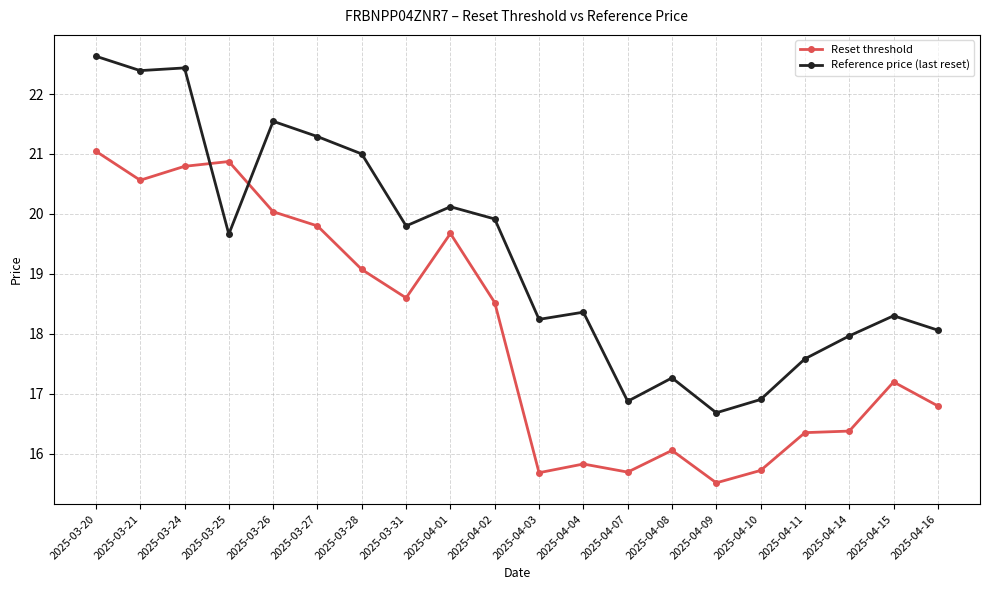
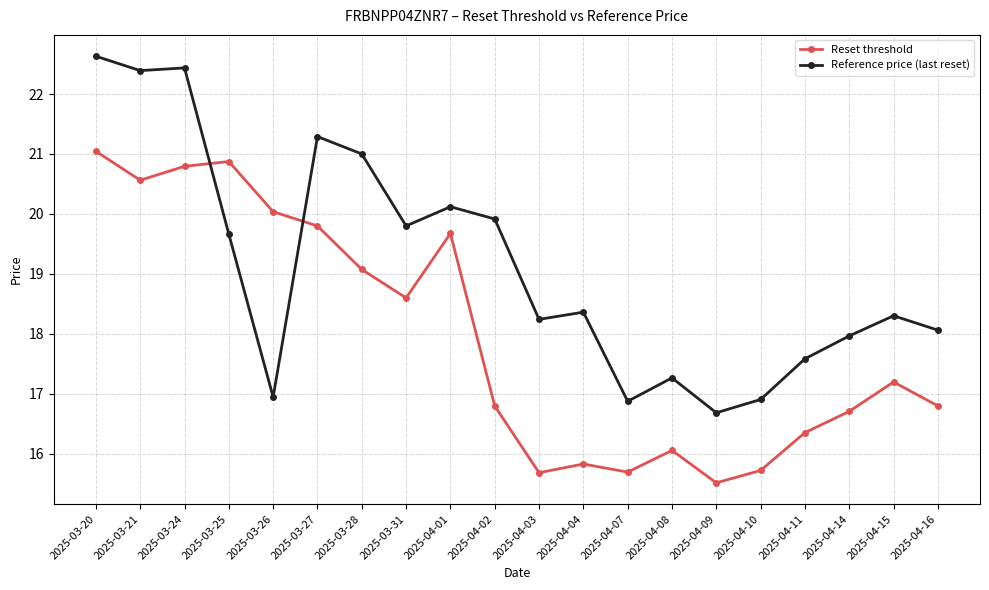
  {
    "Reset threshold": {
      "2025-03-20": 21.0,
      "2025-03-21": 20.6,
      "2025-03-24": 20.8,
      "2025-03-25": 20.9,
      "2025-03-26": 20.0,
      "2025-03-27": 19.8,
      "2025-03-28": 19.1,
      "2025-03-31": 18.6,
      "2025-04-01": 19.7,
-     "2025-04-02": 18.5,
+     "2025-04-02": 16.8,
      "2025-04-03": 15.7,
      "2025-04-04": 15.8,
      "2025-04-07": 15.7,
      "2025-04-08": 16.1,
      "2025-04-09": 15.5,
      "2025-04-10": 15.7,
      "2025-04-11": 16.4,
-     "2025-04-14": 16.4,
+     "2025-04-14": 16.7,
      "2025-04-15": 17.2,
      "2025-04-16": 16.8
    },
    "Reference price (last reset)": {
      "2025-03-20": 22.6,
      "2025-03-21": 22.4,
      "2025-03-24": 22.4,
      "2025-03-25": 19.7,
-     "2025-03-26": 21.5,
+     "2025-03-26": 16.9,
      "2025-03-27": 21.3,
      "2025-03-28": 21.0,
      "2025-03-31": 19.8,
      "2025-04-01": 20.1,
      "2025-04-02": 19.9,
      "2025-04-03": 18.2,
      "2025-04-04": 18.4,
      "2025-04-07": 16.9,
      "2025-04-08": 17.3,
      "2025-04-09": 16.7,
      "2025-04-10": 16.9,
      "2025-04-11": 17.6,
      "2025-04-14": 18.0,
      "2025-04-15": 18.3,
      "2025-04-16": 18.1
    }
  }
